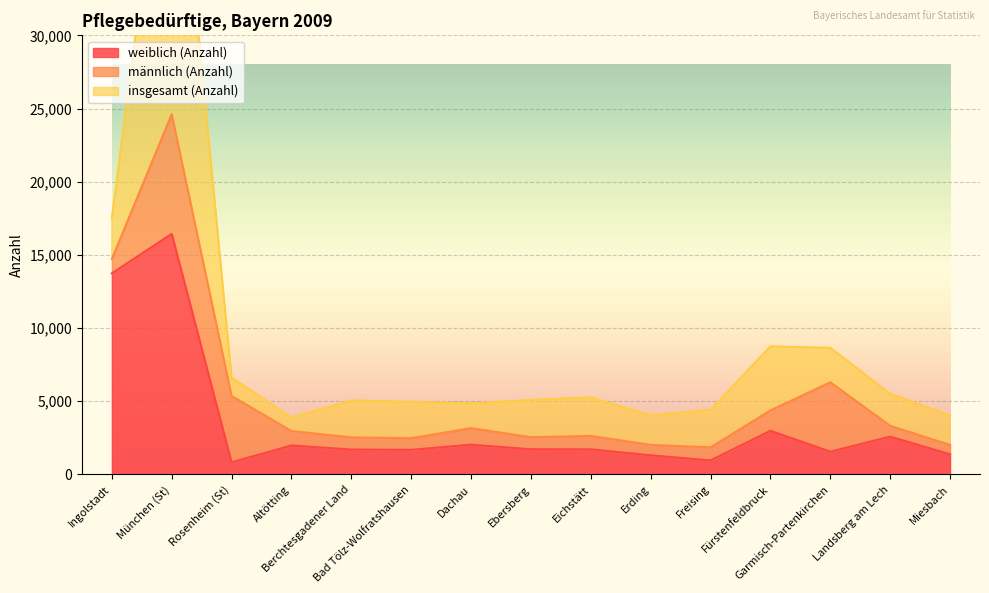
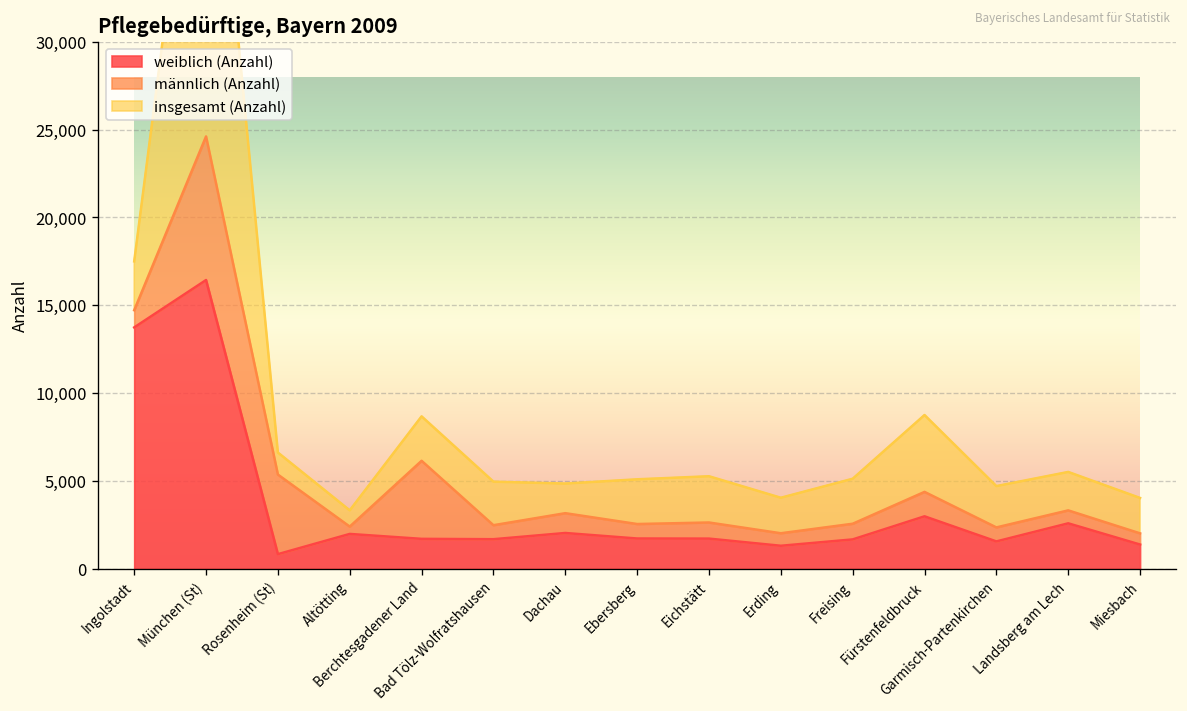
  {
    "weiblich (Anzahl)": {
      "Ingolstadt": "13,700",
      "München (St)": "16,400",
      "Rosenheim (St)": "800",
      "Altötting": "2,000",
      "Berchtesgadener Land": "1,700",
      "Bad Tölz-Wolfratshausen": "1,700",
      "Dachau": "2,000",
      "Ebersberg": "1,700",
      "Eichstätt": "1,700",
      "Erding": "1,300",
-     "Freising": "1,000",
+     "Freising": "1,700",
      "Fürstenfeldbruck": "3,000",
      "Garmisch-Partenkirchen": "1,600",
      "Landsberg am Lech": "2,600",
      "Miesbach": "1,400"
    },
    "männlich (Anzahl)": {
      "Ingolstadt": "1,000",
      "München (St)": "8,200",
      "Rosenheim (St)": "4,500",
-     "Altötting": "1,000",
-     "Berchtesgadener Land": "800",
+     "Altötting": "400",
+     "Berchtesgadener Land": "4,400",
      "Bad Tölz-Wolfratshausen": "800",
      "Dachau": "1,100",
      "Ebersberg": "800",
      "Eichstätt": "900",
      "Erding": "700",
      "Freising": "900",
      "Fürstenfeldbruck": "1,400",
-     "Garmisch-Partenkirchen": "4,700",
+     "Garmisch-Partenkirchen": "800",
      "Landsberg am Lech": "700",
      "Miesbach": "600"
    },
    "insgesamt (Anzahl)": {
      "Ingolstadt": "2,800",
      "Rosenheim (St)": "1,300",
      "Altötting": "900",
      "Berchtesgadener Land": "2,500",
      "Bad Tölz-Wolfratshausen": "2,500",
      "Dachau": "1,700",
      "Ebersberg": "2,500",
      "Eichstätt": "2,600",
      "Erding": "2,000",
      "Freising": "2,600",
      "Fürstenfeldbruck": "4,400",
      "Garmisch-Partenkirchen": "2,400",
      "Landsberg am Lech": "2,200",
      "Miesbach": "2,000"
    }
  }
